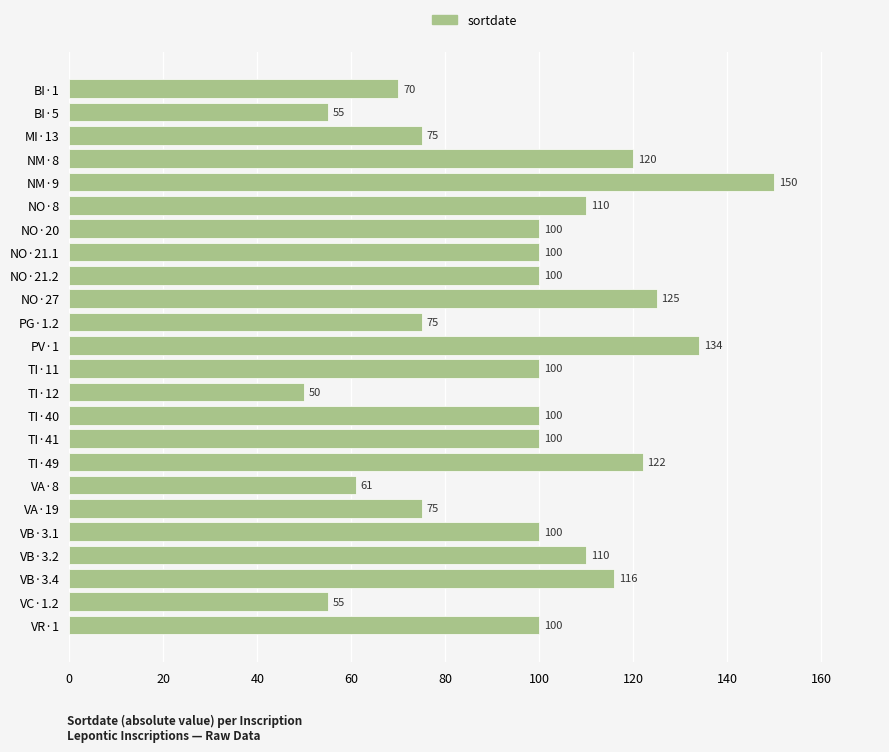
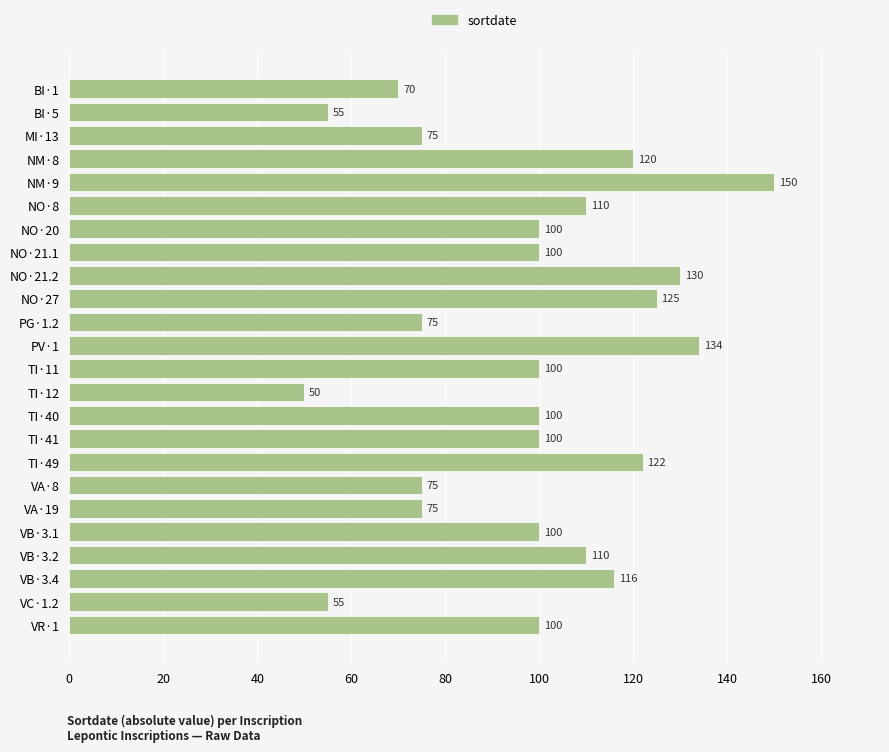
  {
    "BI·1": 70,
    "BI·5": 55,
    "MI·13": 75,
    "NM·8": 120,
    "NM·9": 150,
    "NO·8": 110,
    "NO·20": 100,
    "NO·21.1": 100,
-   "NO·21.2": 100,
+   "NO·21.2": 130,
    "NO·27": 125,
    "PG·1.2": 75,
    "PV·1": 134,
    "TI·11": 100,
    "TI·12": 50,
    "TI·40": 100,
    "TI·41": 100,
    "TI·49": 122,
-   "VA·8": 61,
+   "VA·8": 75,
    "VA·19": 75,
    "VB·3.1": 100,
    "VB·3.2": 110,
    "VB·3.4": 116,
    "VC·1.2": 55,
    "VR·1": 100
  }
